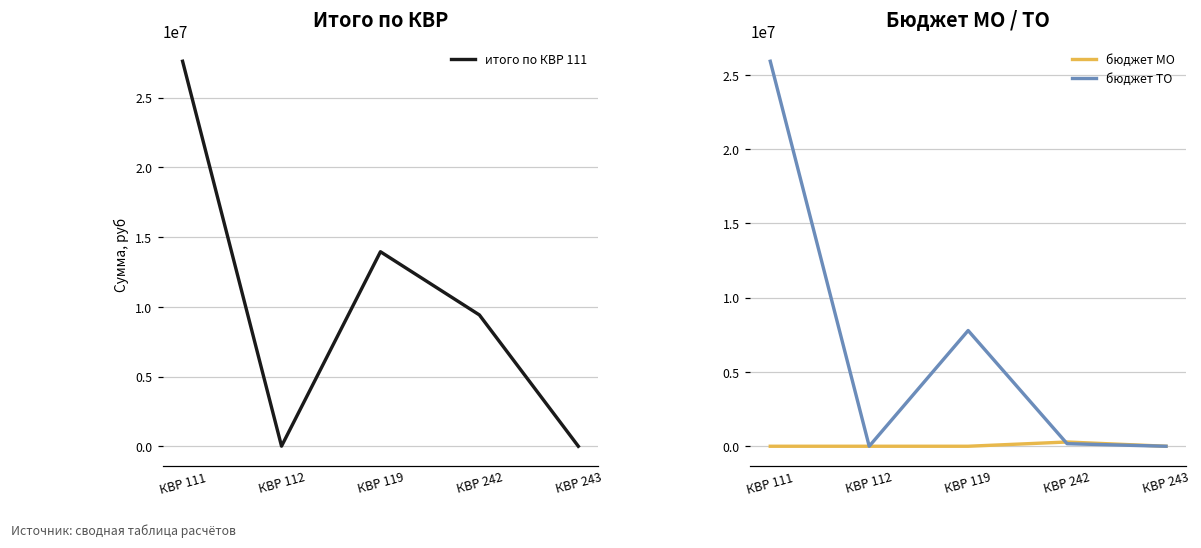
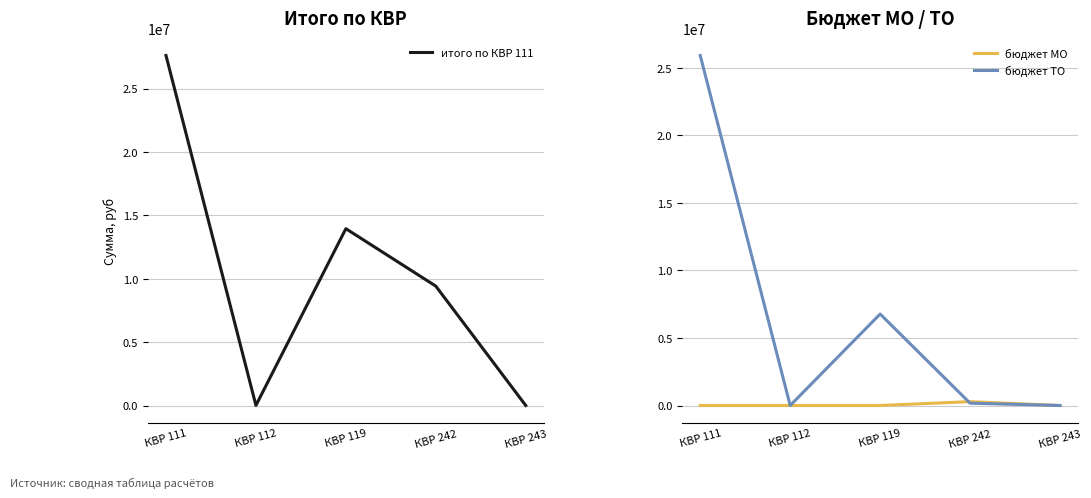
  {
    "Итого по КВР": {
      "КВР 111": 27600000,
      "КВР 112": 0,
      "КВР 119": 14000000,
      "КВР 242": 9400000,
      "КВР 243": 0
    },
    "Бюджет МО / ТО": {
      "бюджет МО": {
        "КВР 111": 0,
        "КВР 119": 0
      },
      "бюджет ТО": {
        "КВР 111": 25900000,
-       "КВР 119": 7800000
+       "КВР 119": 6800000
      }
    }
  }
